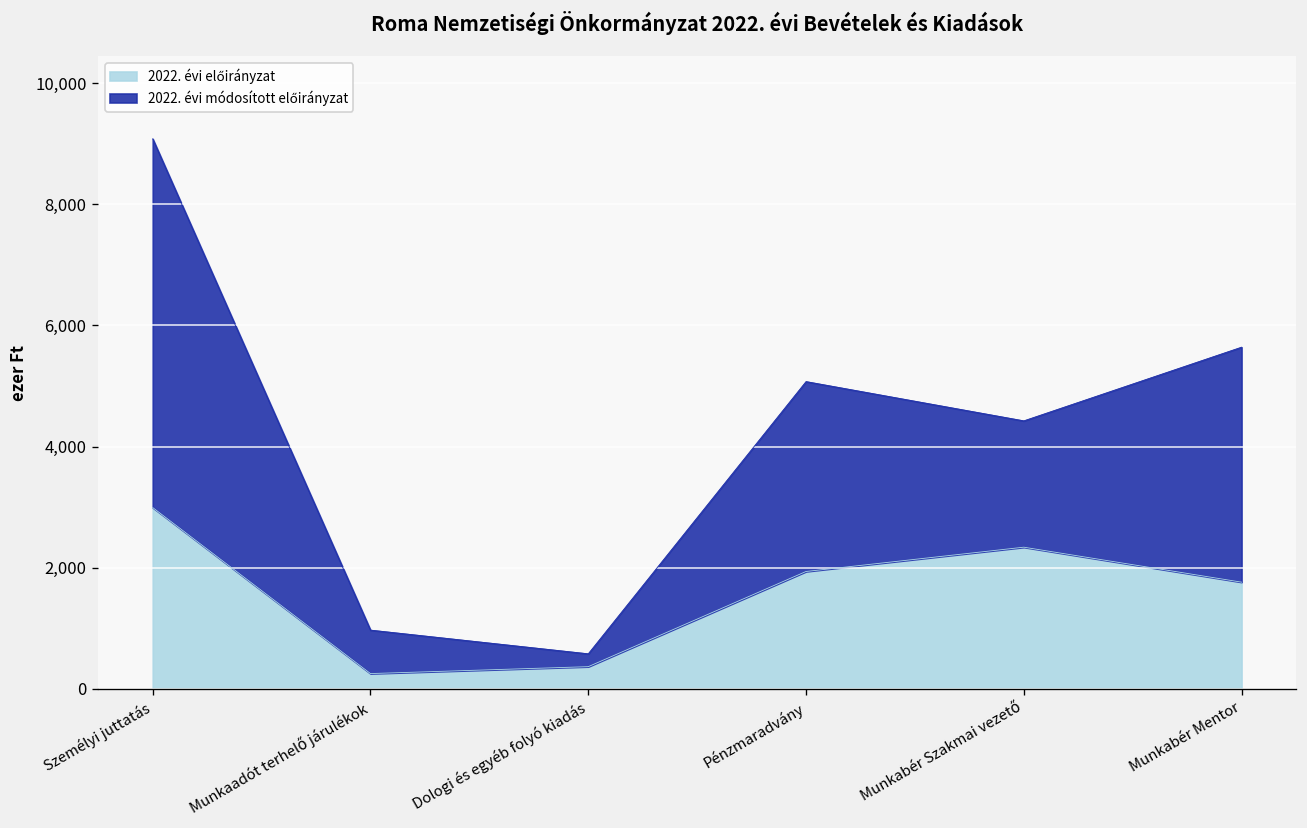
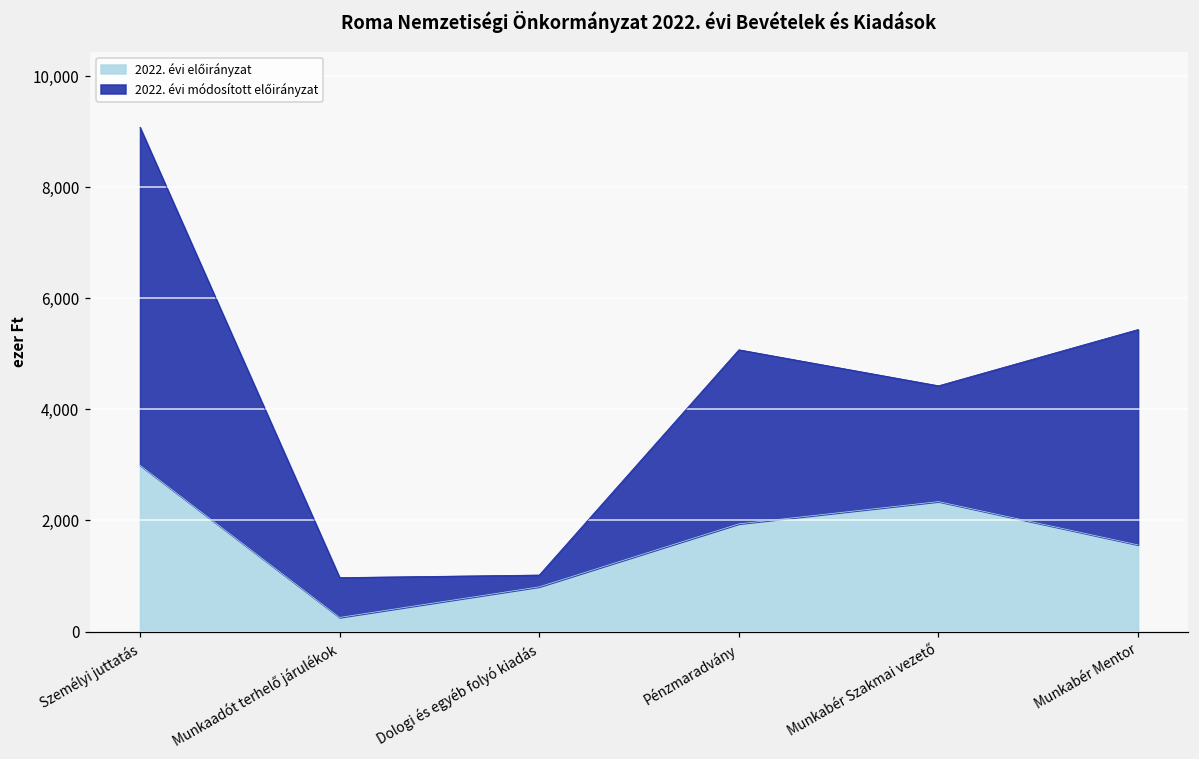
  {
    "2022. évi előirányzat": {
      "Személyi juttatás": "3,000",
      "Munkaadót terhelő járulékok": "300",
-     "Dologi és egyéb folyó kiadás": "400",
+     "Dologi és egyéb folyó kiadás": "800",
      "Pénzmaradvány": "1,900",
      "Munkabér Szakmai vezető": "2,300",
-     "Munkabér Mentor": "1,800"
+     "Munkabér Mentor": "1,600"
    },
    "2022. évi módosított előirányzat": {
      "Személyi juttatás": "6,100",
      "Munkaadót terhelő járulékok": "700",
      "Dologi és egyéb folyó kiadás": "200",
      "Pénzmaradvány": "3,100",
      "Munkabér Szakmai vezető": "2,100",
      "Munkabér Mentor": "3,900"
    }
  }
